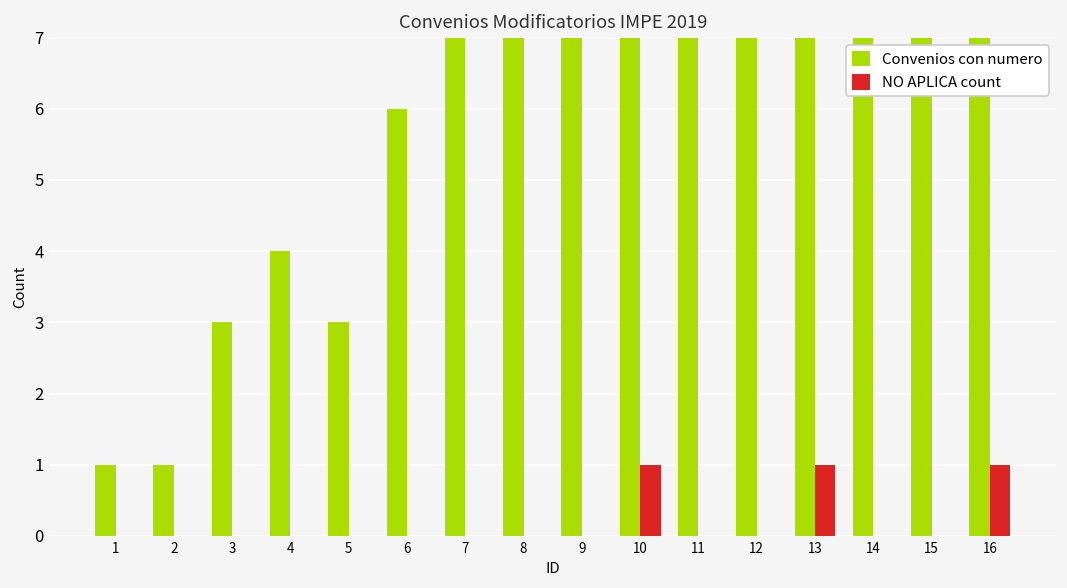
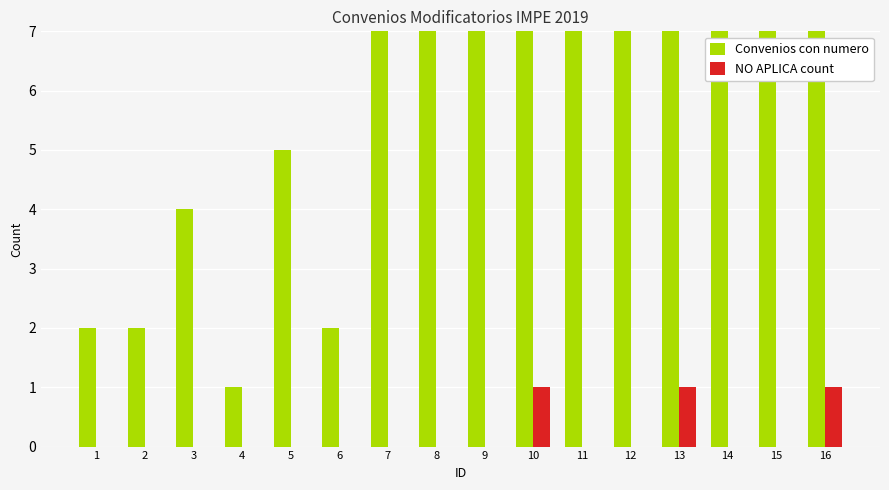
  {
    "Convenios con numero": {
-     "1": 1,
-     "2": 1,
-     "3": 3,
-     "4": 4,
-     "5": 3,
-     "6": 6,
+     "1": 2,
+     "2": 2,
+     "3": 4,
+     "4": 1,
+     "5": 5,
+     "6": 2,
      "7": 7
    },
    "NO APLICA count": {
      "1": 0,
      "2": 0,
      "3": 0,
      "4": 0,
      "5": 0,
      "6": 0,
      "7": 0,
      "8": 0,
      "9": 0,
      "10": 1,
      "11": 0,
      "12": 0,
      "13": 1,
      "14": 0,
      "15": 0,
      "16": 1
    }
  }
